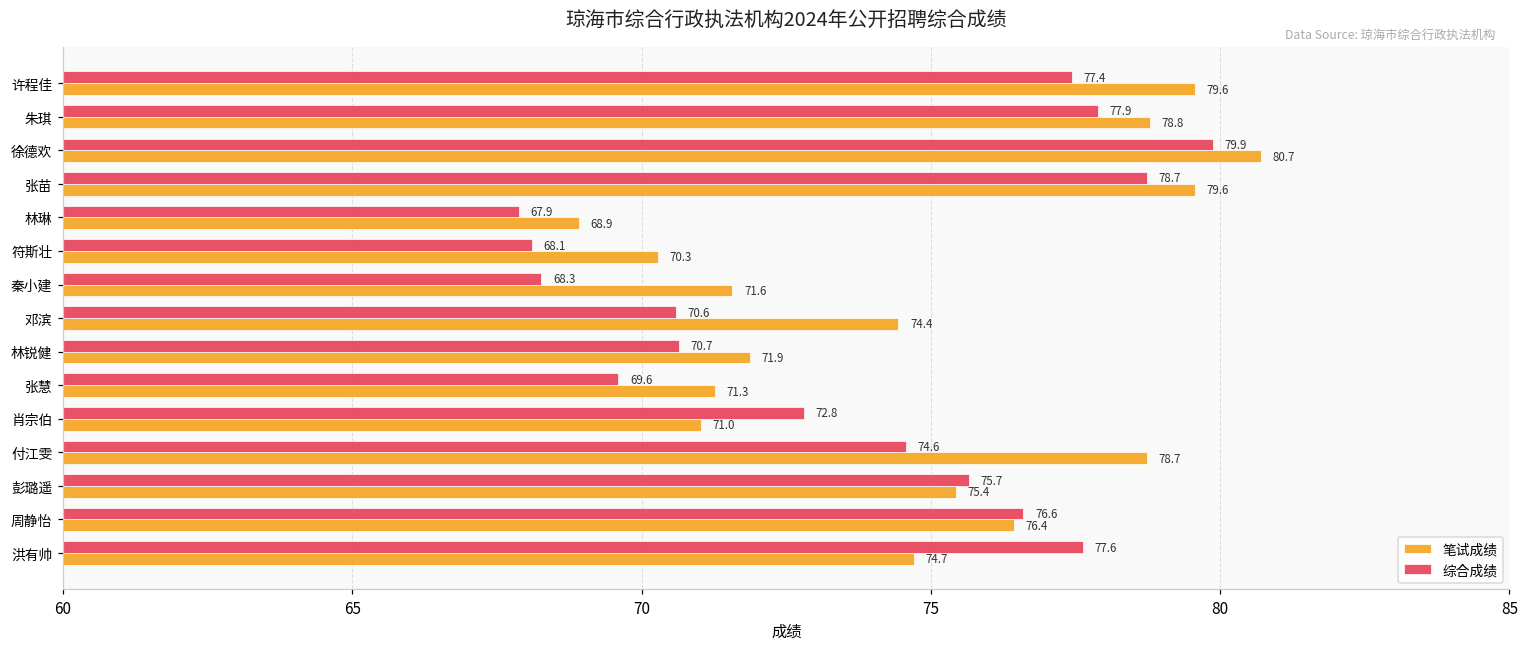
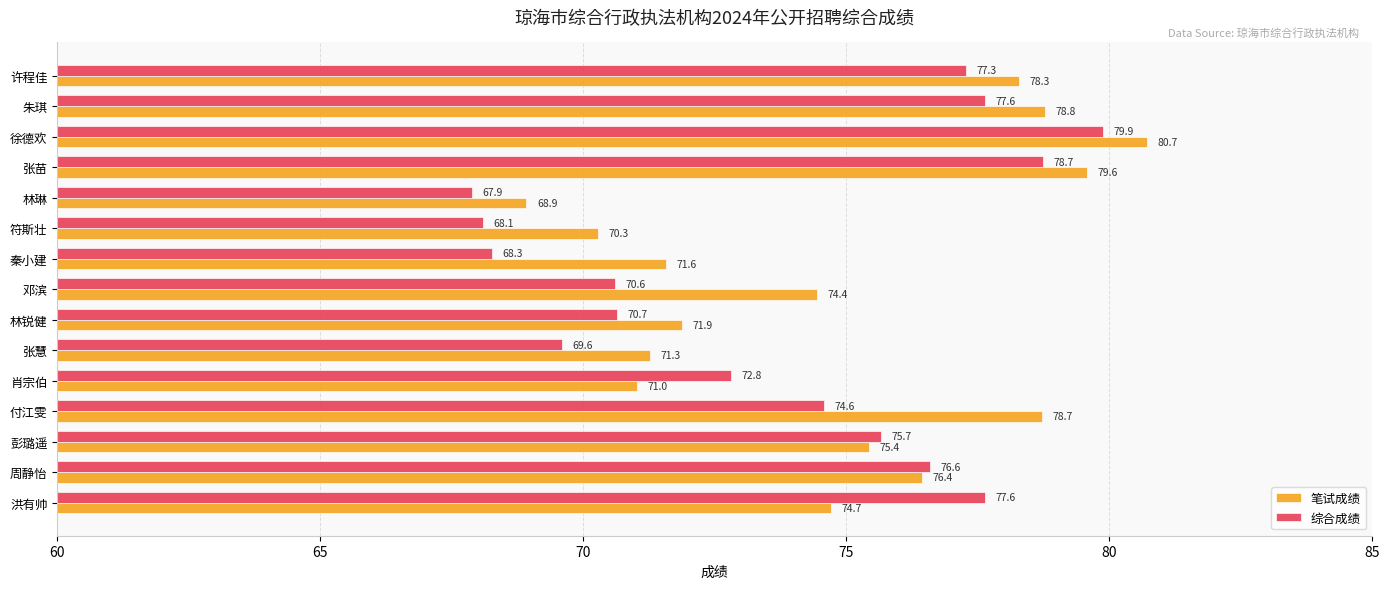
  {
    "笔试成绩": {
-     "许程佳": 79.6,
+     "许程佳": 78.3,
      "朱琪": 78.8,
      "徐德欢": 80.7,
      "张苗": 79.6,
      "林琳": 68.9,
      "符斯壮": 70.3,
      "秦小建": 71.6,
      "邓滨": 74.4,
      "林锐健": 71.9,
      "张慧": 71.3,
      "肖宗伯": 71.0,
      "付江雯": 78.7,
      "彭璐遥": 75.4,
      "周静怡": 76.4,
      "洪有帅": 74.7
    },
    "综合成绩": {
-     "许程佳": 77.4,
-     "朱琪": 77.9,
+     "许程佳": 77.3,
+     "朱琪": 77.6,
      "徐德欢": 79.9,
      "张苗": 78.7,
      "林琳": 67.9,
      "符斯壮": 68.1,
      "秦小建": 68.3,
      "邓滨": 70.6,
      "林锐健": 70.7,
      "张慧": 69.6,
      "肖宗伯": 72.8,
      "付江雯": 74.6,
      "彭璐遥": 75.7,
      "周静怡": 76.6,
      "洪有帅": 77.6
    }
  }
